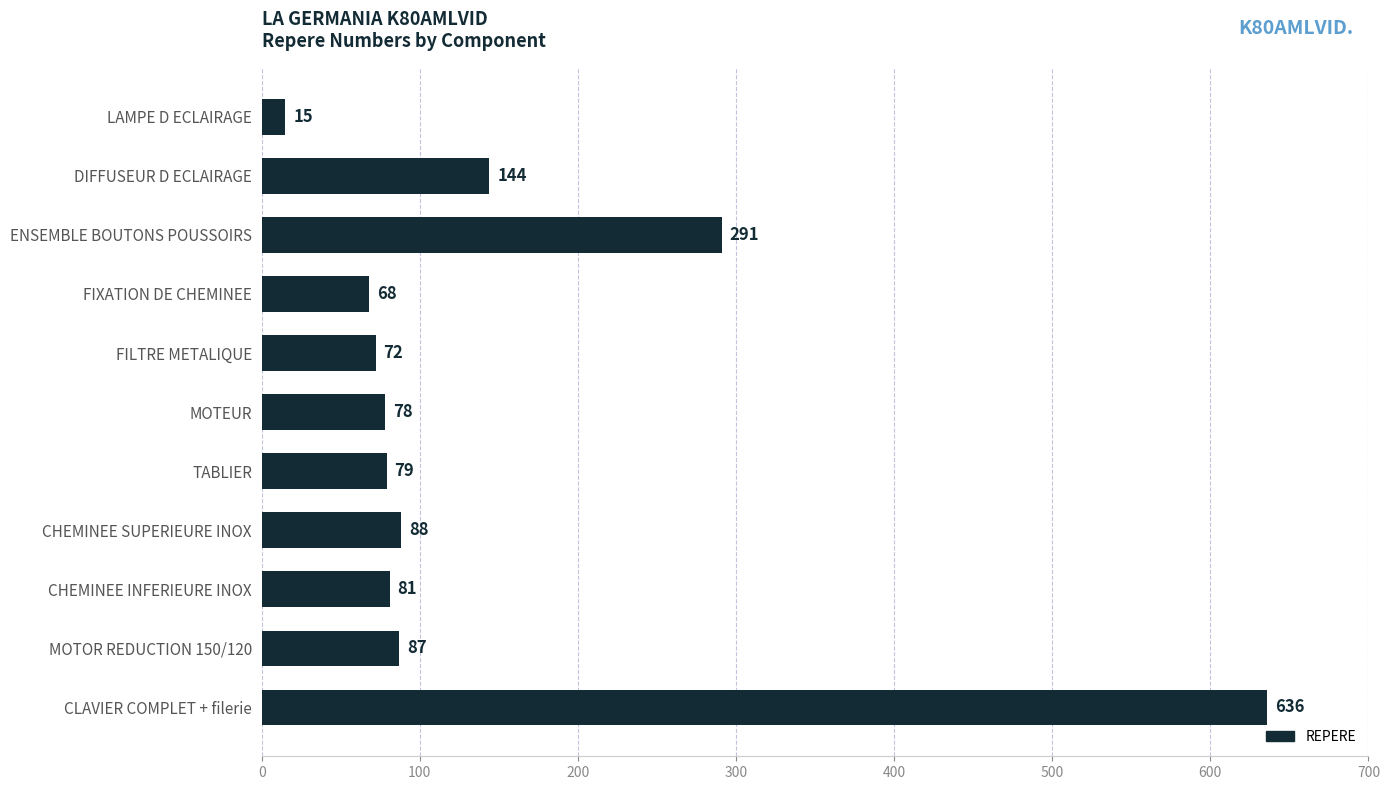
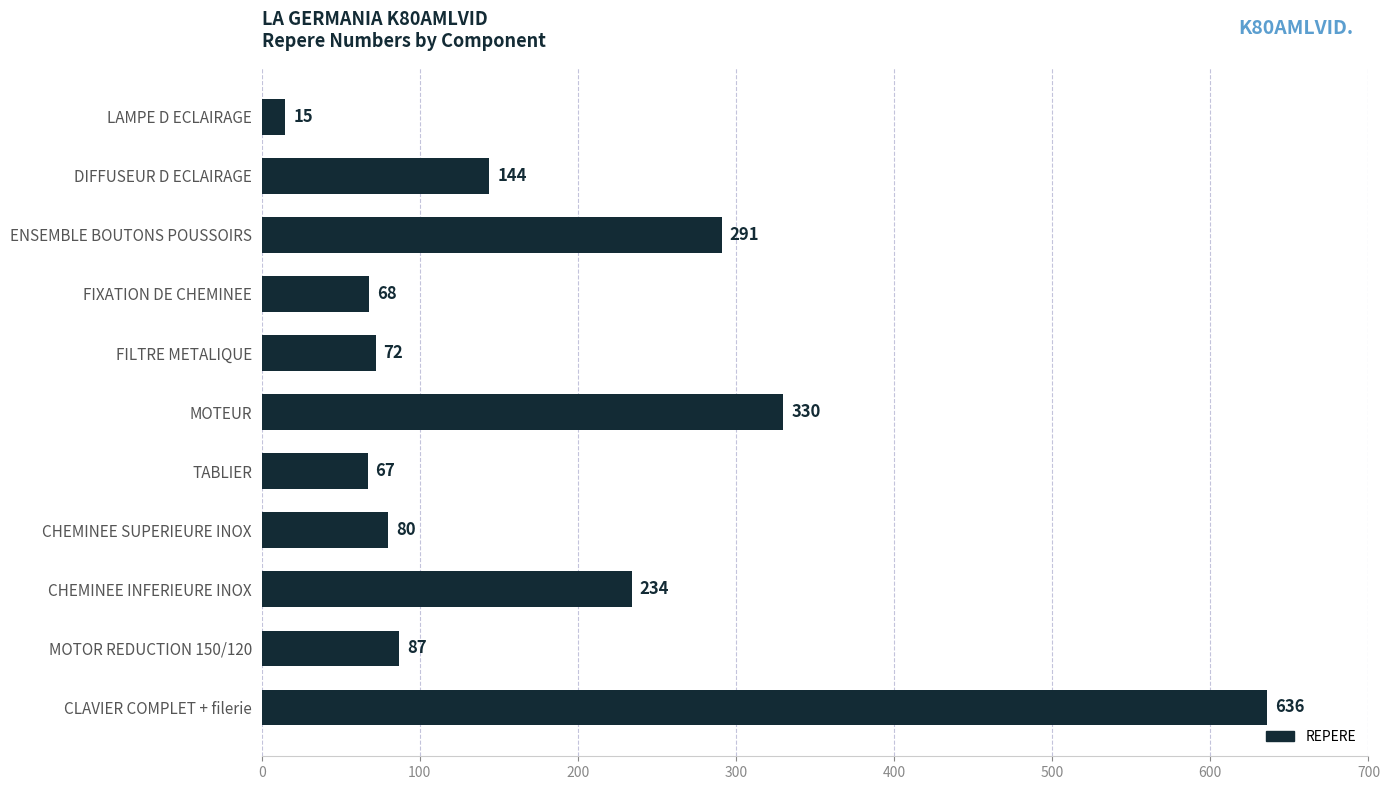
  {
    "LAMPE D ECLAIRAGE": 15,
    "DIFFUSEUR D ECLAIRAGE": 144,
    "ENSEMBLE BOUTONS POUSSOIRS": 291,
    "FIXATION DE CHEMINEE": 68,
    "FILTRE METALIQUE": 72,
-   "MOTEUR": 78,
-   "TABLIER": 79,
-   "CHEMINEE SUPERIEURE INOX": 88,
-   "CHEMINEE INFERIEURE INOX": 81,
+   "MOTEUR": 330,
+   "TABLIER": 67,
+   "CHEMINEE SUPERIEURE INOX": 80,
+   "CHEMINEE INFERIEURE INOX": 234,
    "MOTOR REDUCTION 150/120": 87,
    "CLAVIER COMPLET + filerie": 636
  }
